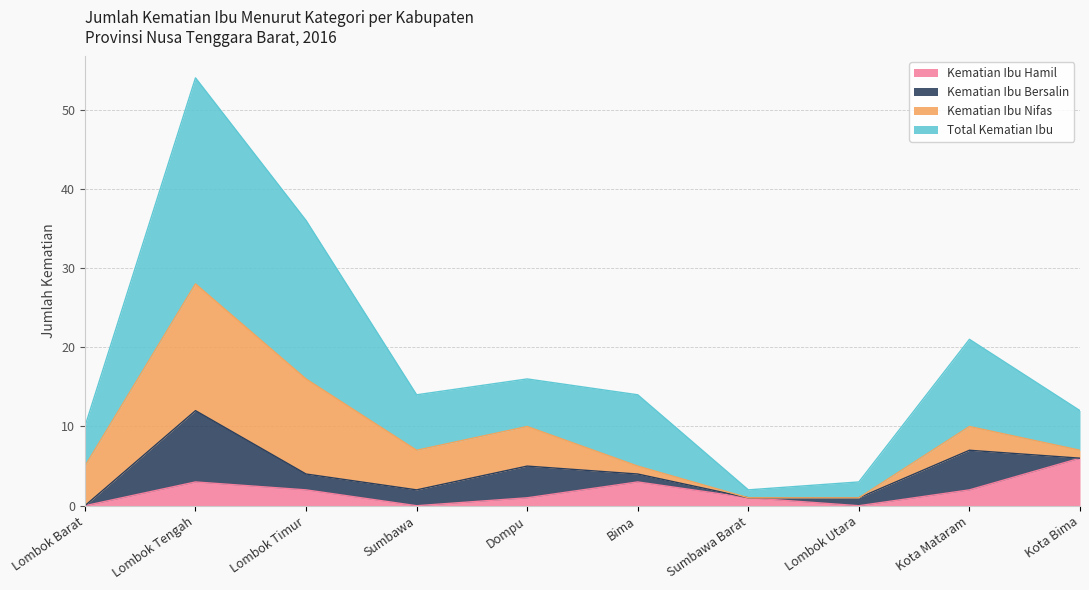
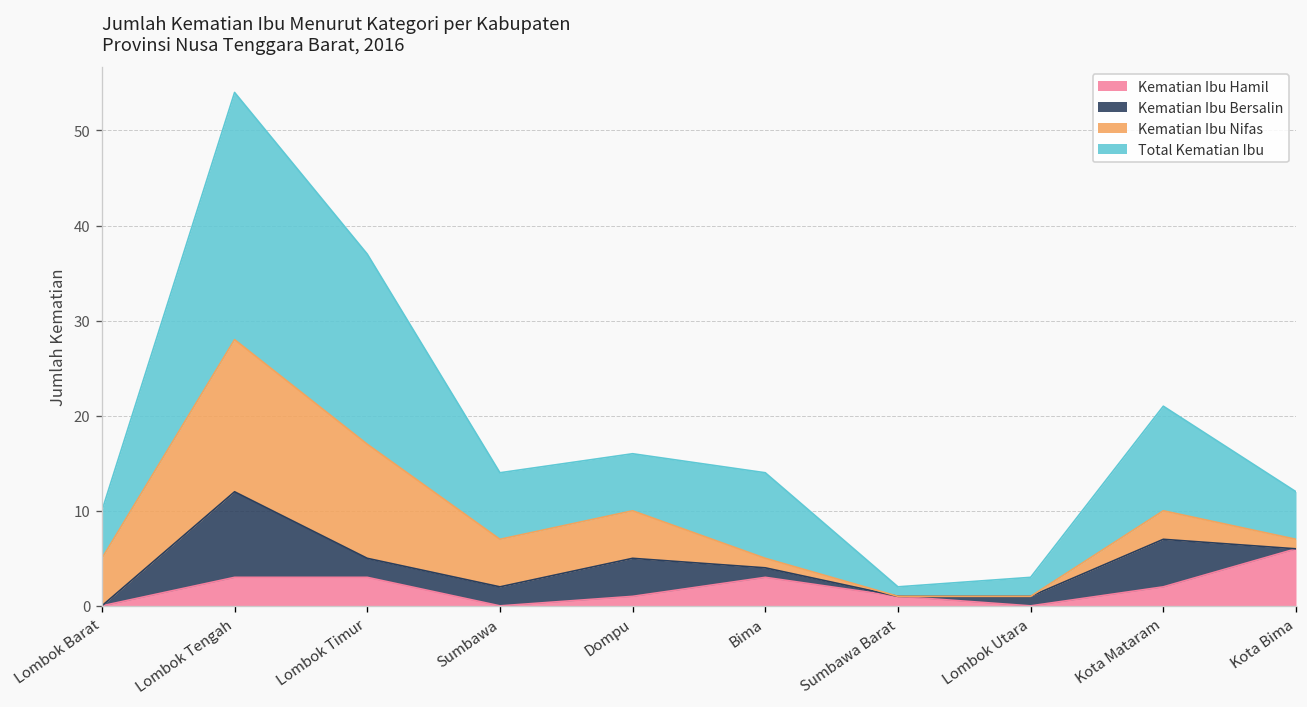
  {
    "Kematian Ibu Hamil": {
      "Lombok Tengah": 3,
-     "Lombok Timur": 2,
+     "Lombok Timur": 3,
      "Sumbawa": 0,
      "Dompu": 1,
      "Bima": 3,
      "Lombok Utara": 0,
      "Kota Mataram": 2
    },
    "Kematian Ibu Bersalin": {
      "Lombok Tengah": 12,
      "Sumbawa": 2,
      "Dompu": 5,
      "Bima": 4,
      "Kota Mataram": 7
    },
    "Kematian Ibu Nifas": {
      "Lombok Barat": 5,
      "Lombok Tengah": 16,
      "Lombok Timur": 12,
      "Sumbawa": 5,
      "Dompu": 5,
      "Bima": 1,
      "Kota Mataram": 3,
      "Kota Bima": 1
    },
    "Total Kematian Ibu": {
      "Lombok Barat": 5,
      "Lombok Tengah": 26,
      "Lombok Timur": 20,
      "Sumbawa": 7,
      "Dompu": 6,
      "Bima": 9,
      "Sumbawa Barat": 1,
      "Lombok Utara": 2,
      "Kota Mataram": 11,
      "Kota Bima": 5
    }
  }
